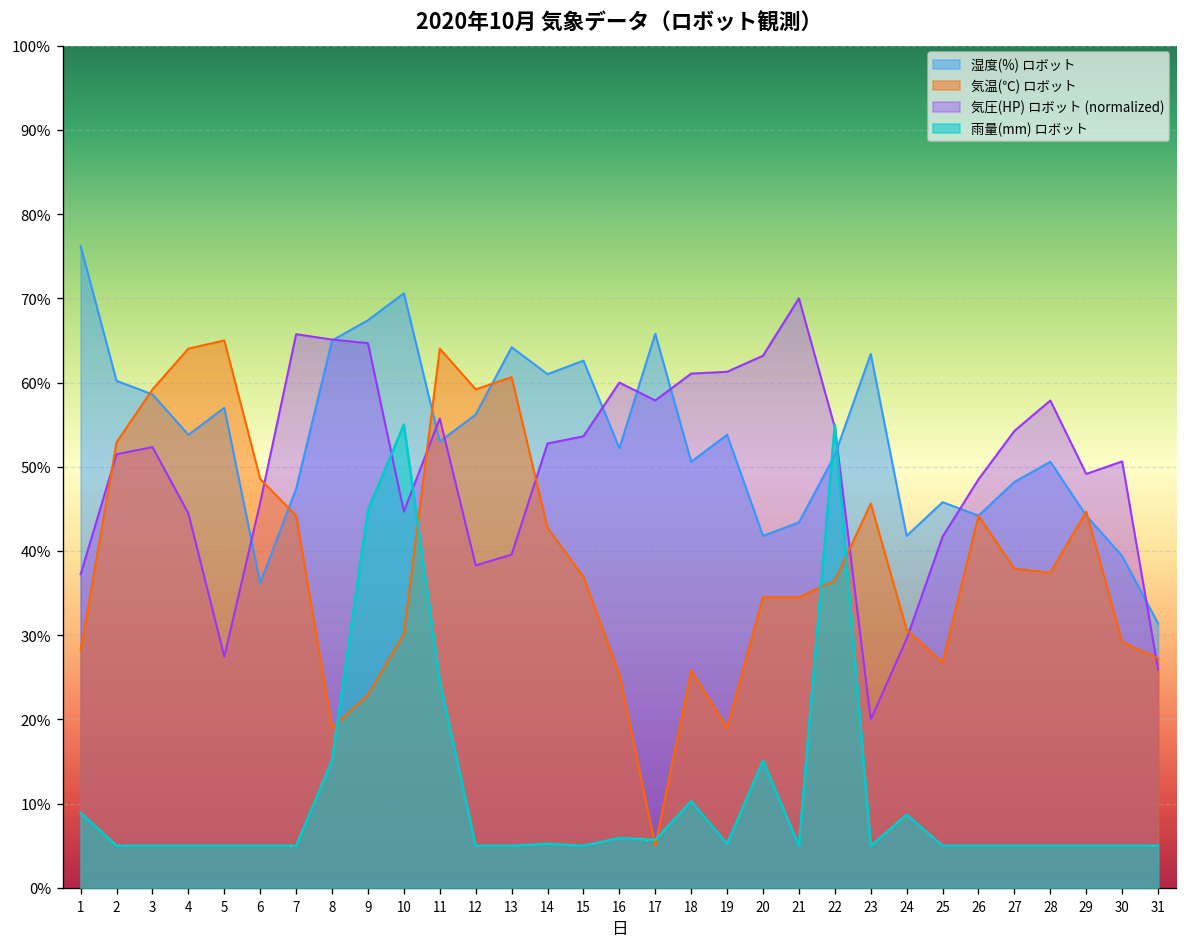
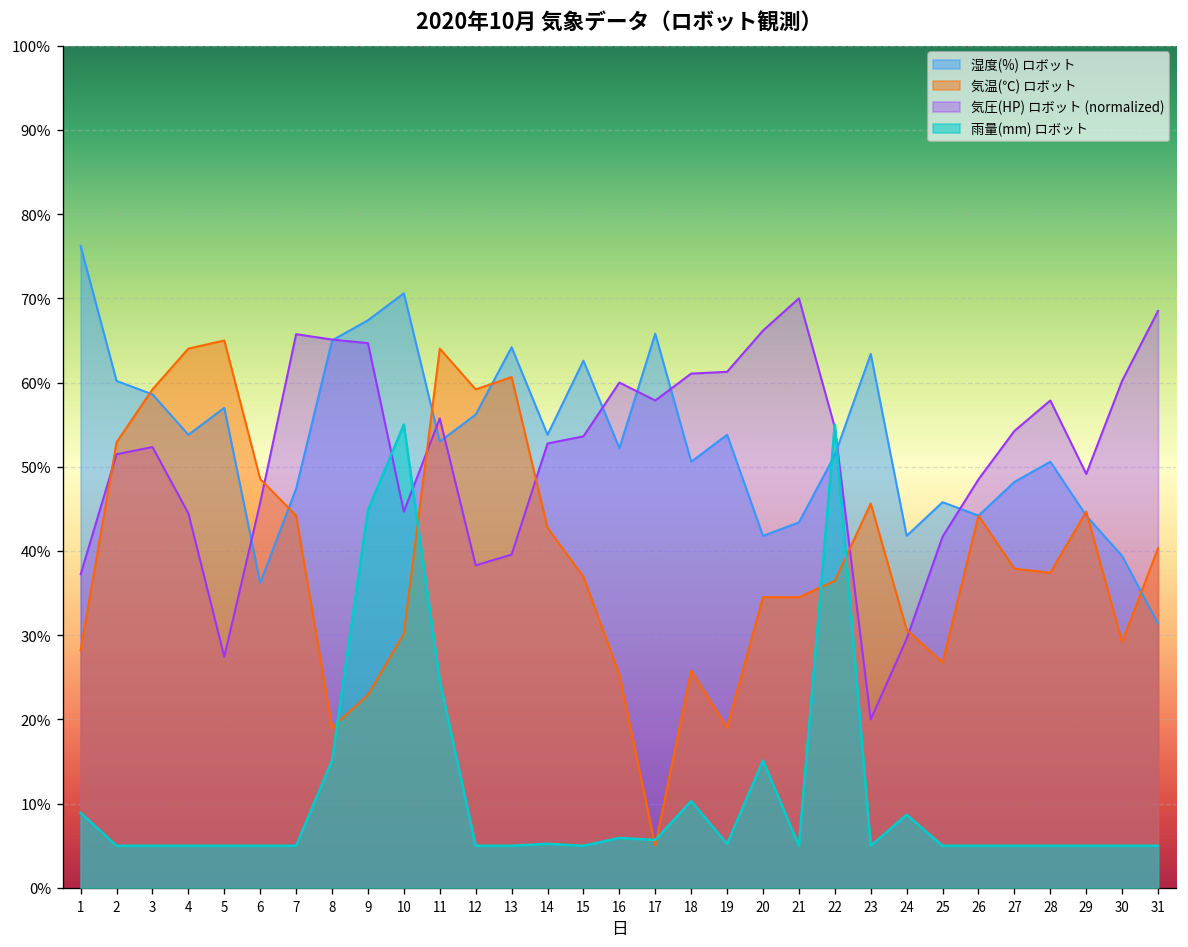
  {
    "湿度(%) ロボット": {
      "1": "76%",
      "2": "60%",
      "3": "59%",
      "4": "54%",
      "5": "57%",
      "6": "36%",
      "7": "47%",
      "9": "67%",
      "10": "71%",
      "11": "53%",
      "12": "56%",
      "13": "64%",
-     "14": "61%",
+     "14": "54%",
      "15": "63%",
      "16": "52%",
      "17": "66%",
      "18": "51%",
      "19": "54%",
      "20": "42%",
      "21": "43%",
      "22": "51%",
      "23": "63%",
      "24": "42%",
      "25": "46%",
      "27": "48%",
      "28": "51%",
      "29": "44%",
      "30": "39%",
      "31": "31%"
    },
    "気温(℃) ロボット": {
      "1": "28%",
      "2": "53%",
      "3": "59%",
      "4": "64%",
      "5": "65%",
      "6": "49%",
      "7": "44%",
      "8": "19%",
      "9": "23%",
      "10": "30%",
      "11": "64%",
      "12": "59%",
      "13": "61%",
      "14": "43%",
      "15": "37%",
      "16": "25%",
      "17": "5%",
      "18": "26%",
      "19": "19%",
      "20": "35%",
      "21": "35%",
      "22": "36%",
      "23": "46%",
      "24": "31%",
      "25": "27%",
      "27": "38%",
      "28": "37%",
      "29": "45%",
      "30": "29%",
-     "31": "27%"
+     "31": "40%"
    },
    "気圧(HP) ロボット (normalized)": {
      "1": "37%",
      "2": "51%",
      "3": "52%",
      "4": "44%",
      "5": "27%",
      "6": "46%",
      "7": "66%",
      "9": "65%",
      "10": "45%",
      "11": "56%",
      "12": "38%",
      "13": "40%",
      "14": "53%",
      "15": "54%",
      "16": "60%",
      "17": "58%",
      "18": "61%",
      "19": "61%",
-     "20": "63%",
+     "20": "66%",
      "21": "70%",
      "23": "20%",
      "24": "30%",
      "25": "42%",
      "26": "49%",
      "27": "54%",
      "28": "58%",
      "29": "49%",
-     "30": "51%",
-     "31": "26%"
+     "30": "60%",
+     "31": "69%"
    },
    "雨量(mm) ロボット": {
      "1": "9%",
      "2": "5%",
      "3": "5%",
      "4": "5%",
      "5": "5%",
      "6": "5%",
      "7": "5%",
      "8": "15%",
      "9": "45%",
      "10": "55%",
      "11": "25%",
      "12": "5%",
      "13": "5%",
      "14": "5%",
      "15": "5%",
      "16": "6%",
      "17": "6%",
      "18": "10%",
      "19": "5%",
      "20": "15%",
      "21": "5%",
      "23": "5%",
      "24": "9%",
      "25": "5%",
      "26": "5%",
      "27": "5%",
      "28": "5%",
      "29": "5%",
      "30": "5%",
      "31": "5%"
    }
  }
